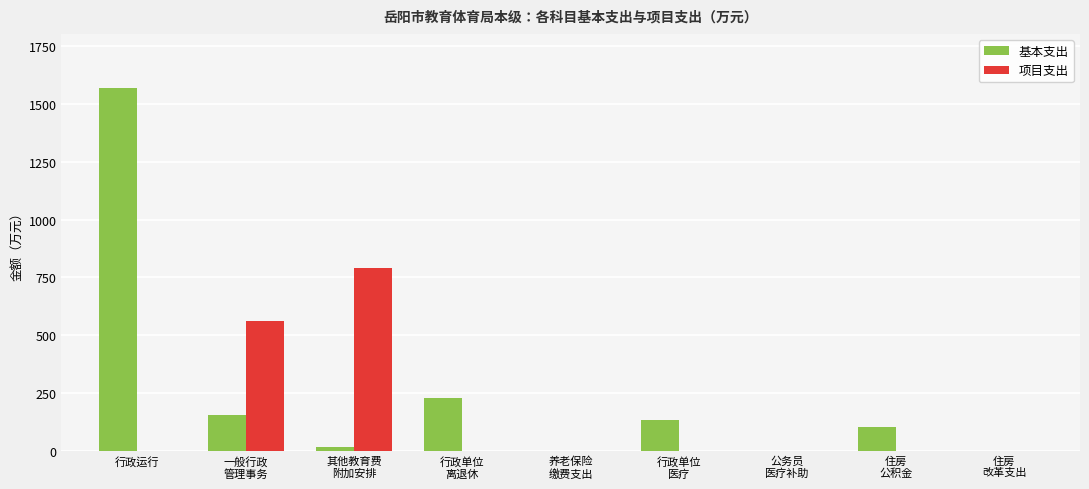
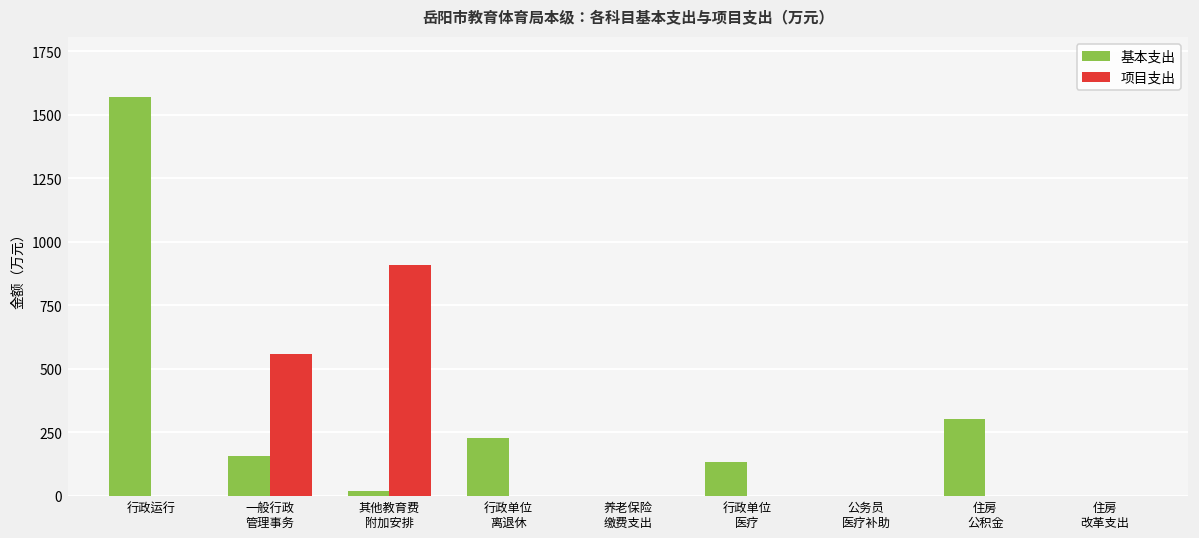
  {
    "基本支出": {
      "行政运行": 1570,
      "一般行政 管理事务": 160,
      "其他教育费 附加安排": 20,
      "行政单位 离退休": 230,
      "养老保险 缴费支出": 0,
      "行政单位 医疗": 130,
      "公务员 医疗补助": 0,
-     "住房 公积金": 100,
+     "住房 公积金": 300,
      "住房 改革支出": 0
    },
    "项目支出": {
      "行政运行": 0,
      "一般行政 管理事务": 560,
-     "其他教育费 附加安排": 790,
+     "其他教育费 附加安排": 910,
      "行政单位 离退休": 0,
      "养老保险 缴费支出": 0,
      "行政单位 医疗": 0,
      "公务员 医疗补助": 0,
      "住房 公积金": 0,
      "住房 改革支出": 0
    }
  }
